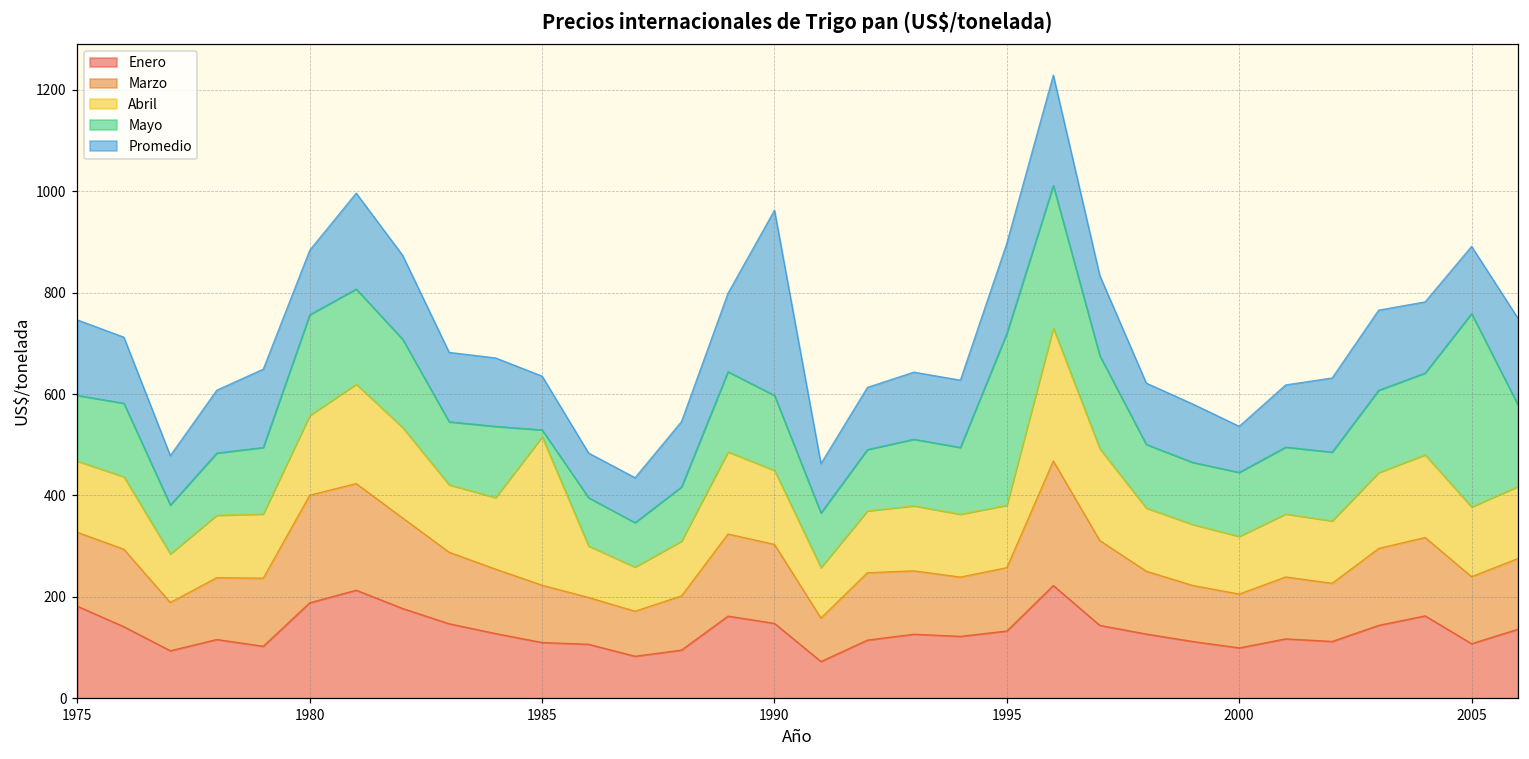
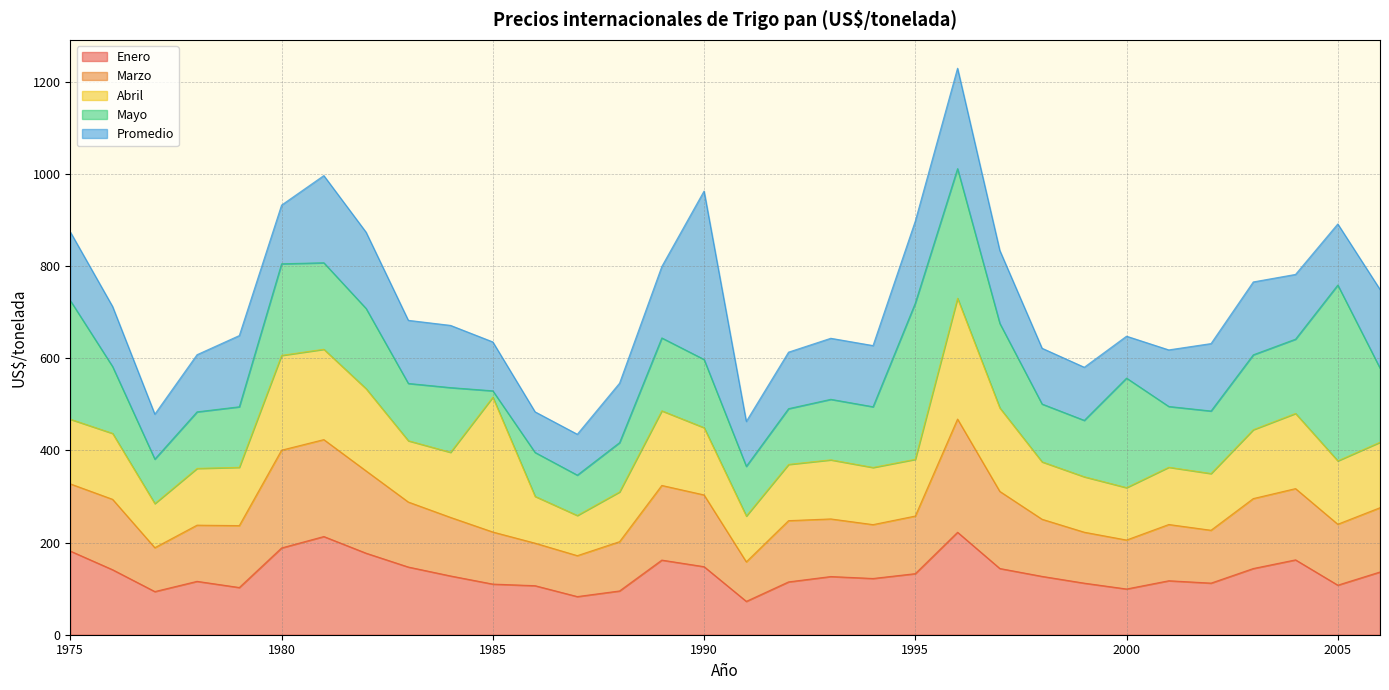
  {
    "Abril": {
      "1975": 140,
-     "1980": 160,
+     "1980": 210,
      "1985": 290,
      "1990": 150,
      "1995": 120,
      "2000": 110,
      "2005": 140
    },
    "Mayo": {
-     "1975": 130,
+     "1975": 260,
      "1980": 200,
      "1985": 10,
      "1990": 150,
      "1995": 340,
-     "2000": 130,
+     "2000": 240,
      "2005": 380
    },
    "Promedio": {
      "1975": 150,
      "1980": 130,
      "1985": 110,
      "1990": 370,
      "1995": 180,
      "2000": 90,
      "2005": 130
    }
  }
